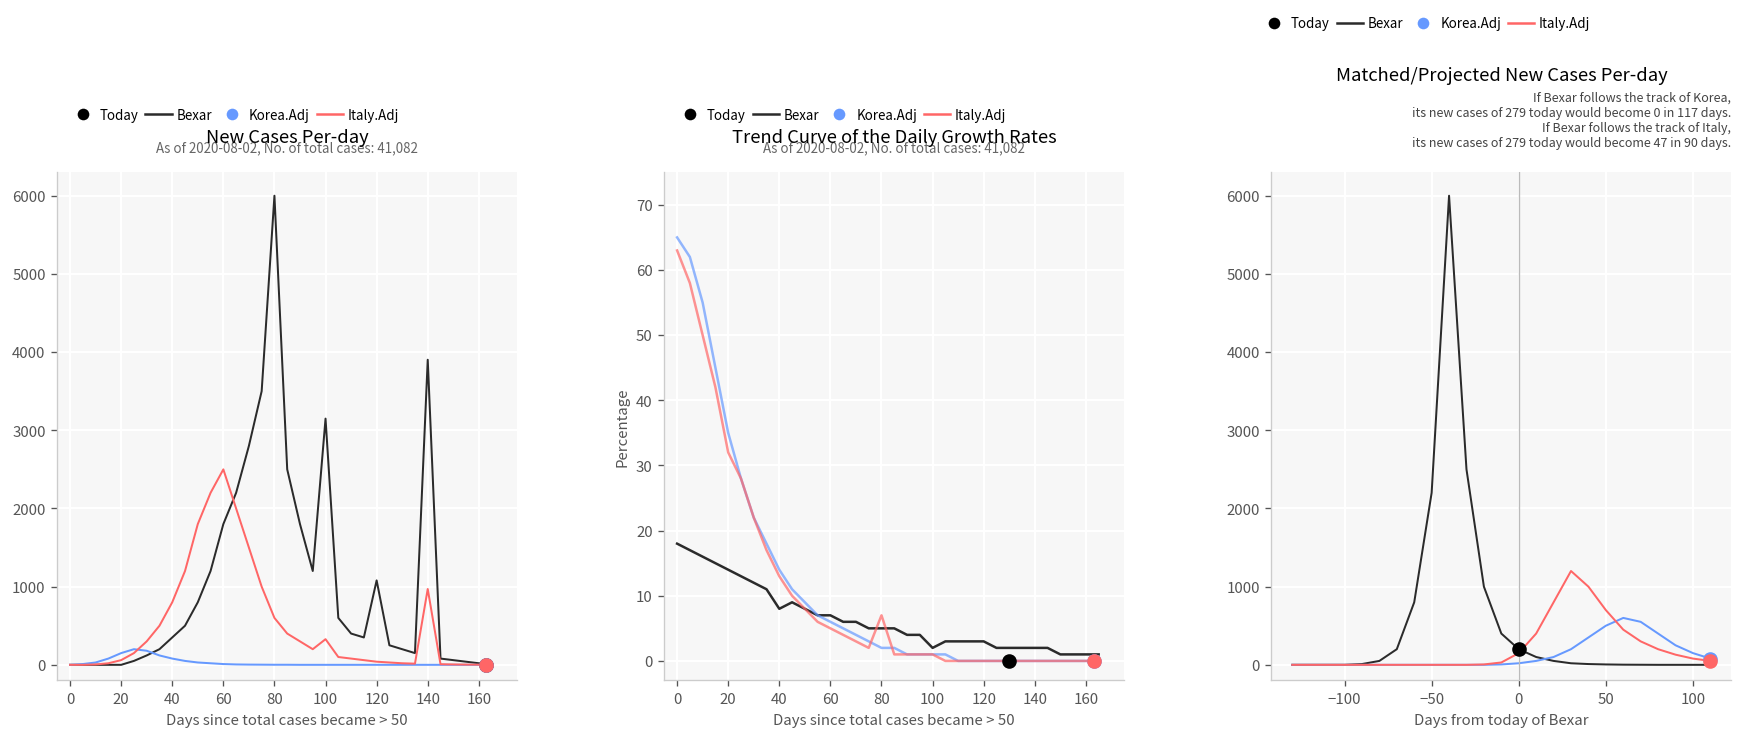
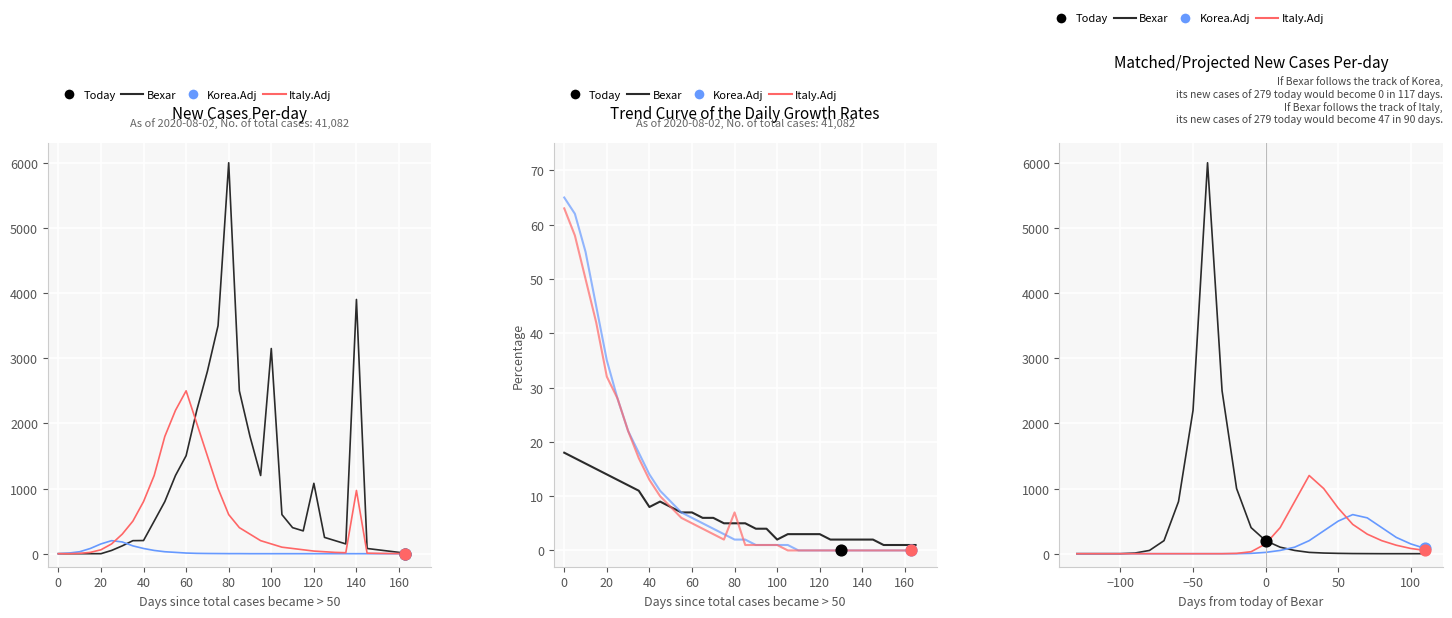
  {
    "New Cases Per-day": {
      "Bexar": {
        "20": 0,
-       "40": 400,
-       "60": 1800,
+       "40": 200,
+       "60": 1500,
        "80": 6000,
        "100": 3100,
        "120": 1100,
        "140": 3900
      },
      "Italy.Adj": {
        "20": 100,
        "40": 800,
        "60": 2500,
        "80": 600,
-       "100": 300,
+       "100": 200,
        "120": 0,
        "140": 1000
      }
    },
    "Trend Curve of the Daily Growth Rates": {
      "Bexar": {
        "0": 18,
        "20": 14,
        "40": 8,
        "60": 7,
        "80": 5,
        "100": 2,
        "120": 3,
        "140": 2,
        "160": 1
      },
      "Italy.Adj": {
        "0": 63,
        "20": 32,
        "40": 13,
        "60": 5,
        "80": 7
      }
    },
    "Matched/Projected New Cases Per-day": {
      "Bexar": {
        "−50": 2200,
        "50": 0,
        "100": 0
      }
    }
  }
